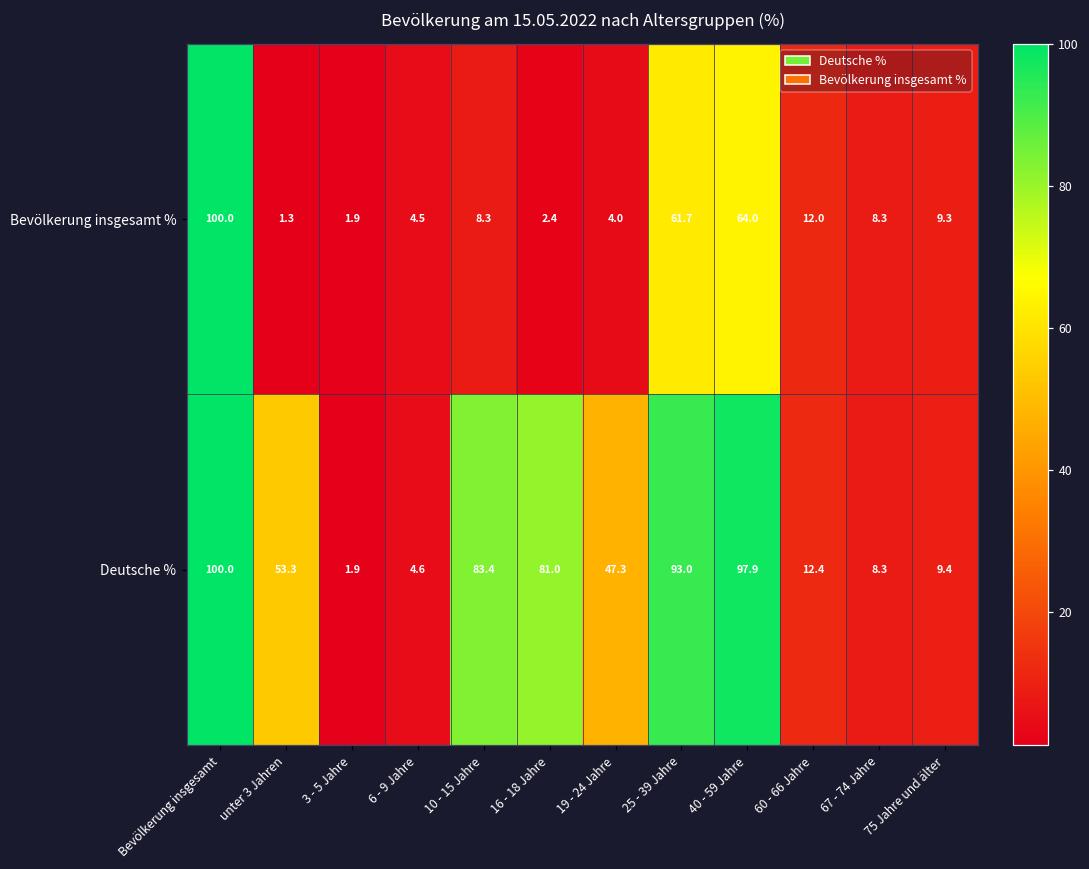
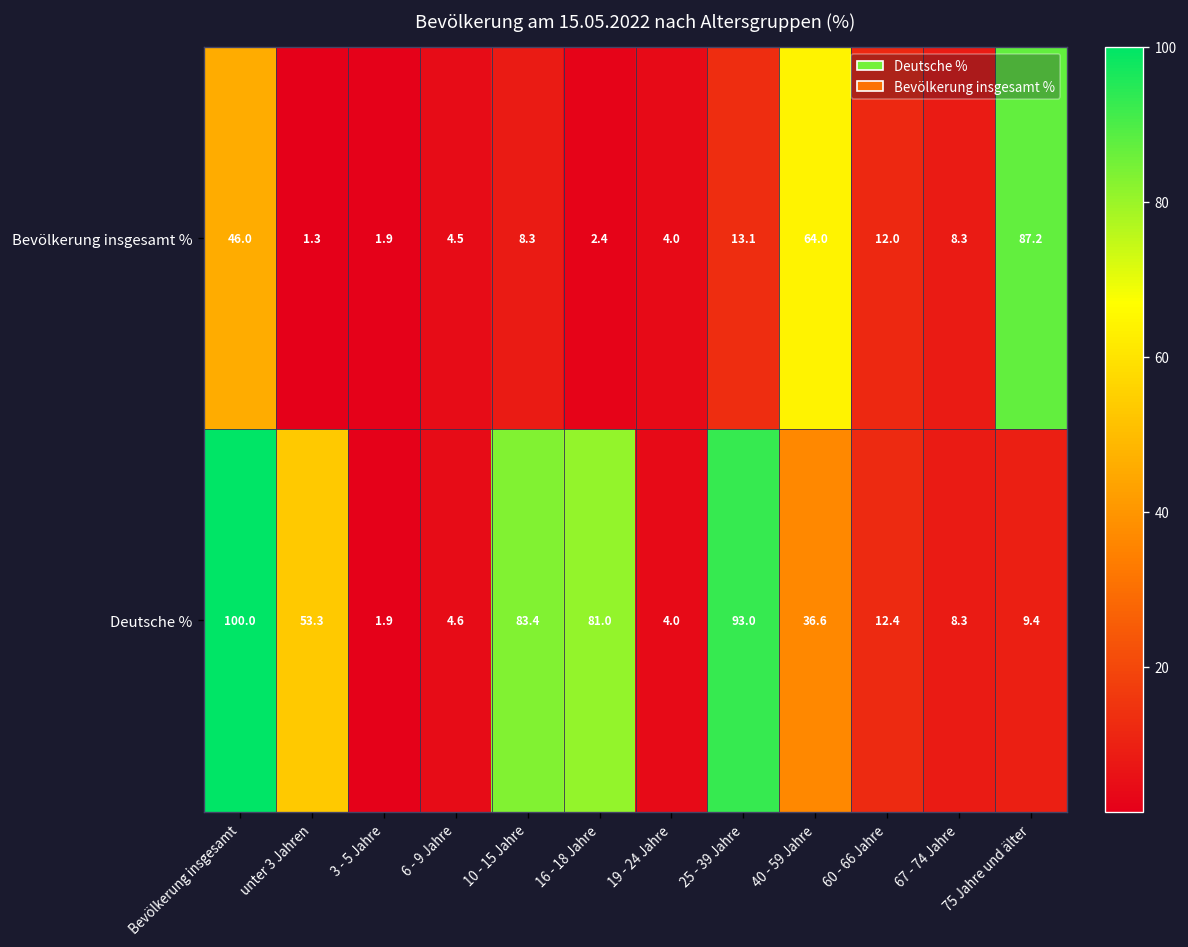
  {
    "Bevölkerung insgesamt %": {
-     "Bevölkerung insgesamt": 100.0,
+     "Bevölkerung insgesamt": 46.0,
      "unter 3 Jahren": 1.3,
      "3 - 5 Jahre": 1.9,
      "6 - 9 Jahre": 4.5,
      "10 - 15 Jahre": 8.3,
      "16 - 18 Jahre": 2.4,
      "19 - 24 Jahre": 4.0,
-     "25 - 39 Jahre": 61.7,
+     "25 - 39 Jahre": 13.1,
      "40 - 59 Jahre": 64.0,
      "60 - 66 Jahre": 12.0,
      "67 - 74 Jahre": 8.3,
-     "75 Jahre und älter": 9.3
+     "75 Jahre und älter": 87.2
    },
    "Deutsche %": {
      "Bevölkerung insgesamt": 100.0,
      "unter 3 Jahren": 53.3,
      "3 - 5 Jahre": 1.9,
      "6 - 9 Jahre": 4.6,
      "10 - 15 Jahre": 83.4,
      "16 - 18 Jahre": 81.0,
-     "19 - 24 Jahre": 47.3,
+     "19 - 24 Jahre": 4.0,
      "25 - 39 Jahre": 93.0,
-     "40 - 59 Jahre": 97.9,
+     "40 - 59 Jahre": 36.6,
      "60 - 66 Jahre": 12.4,
      "67 - 74 Jahre": 8.3,
      "75 Jahre und älter": 9.4
    }
  }
